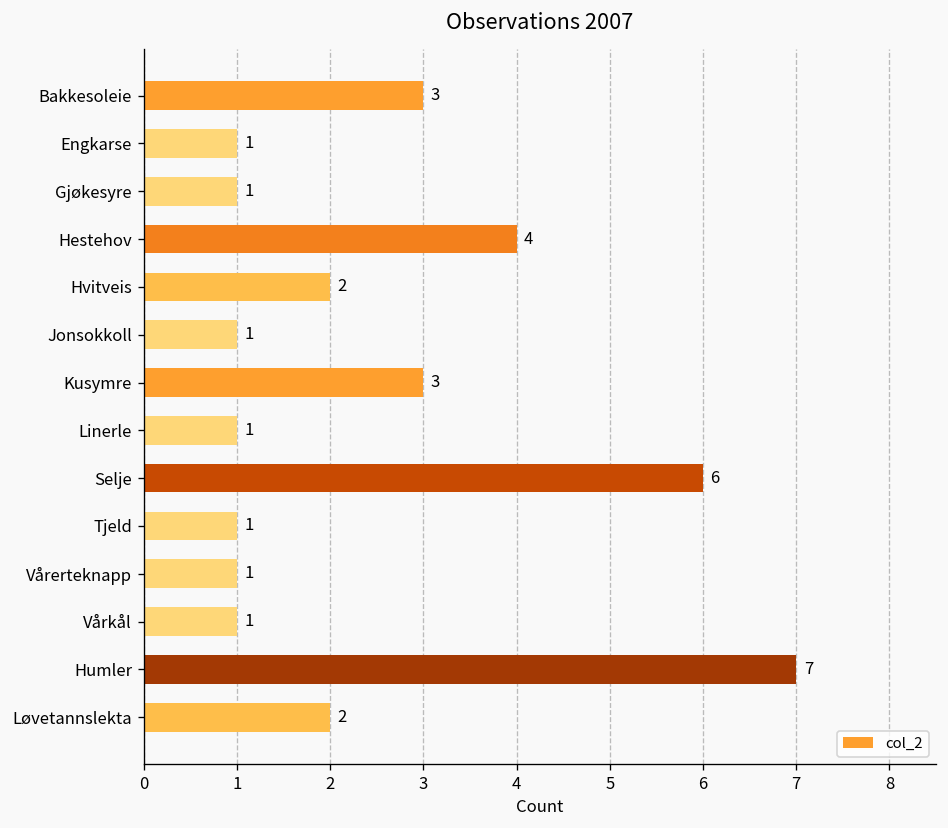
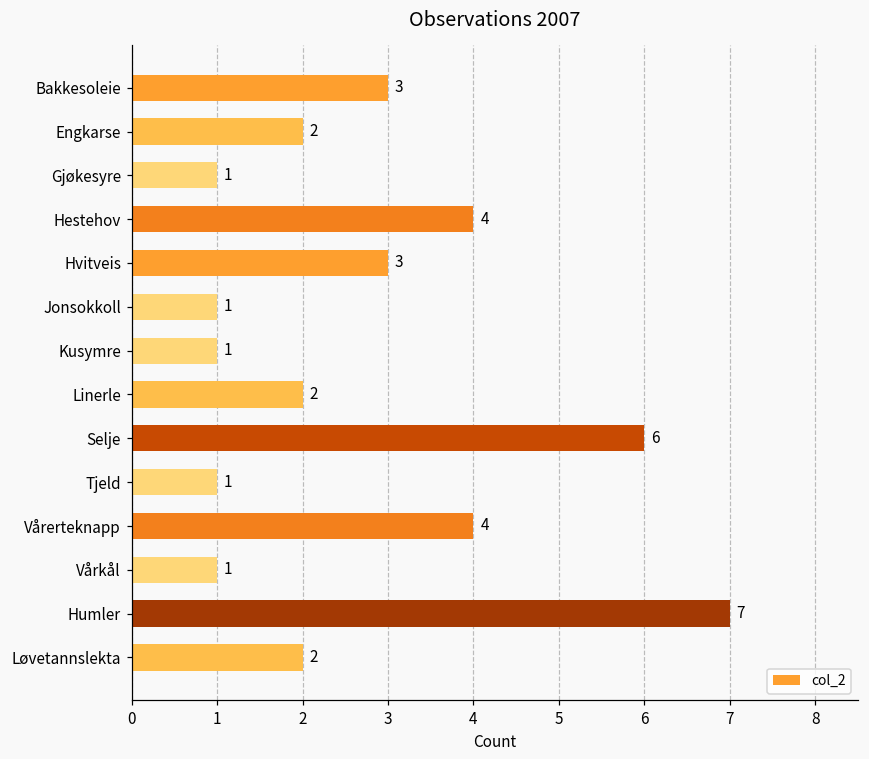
  {
    "Bakkesoleie": 3,
-   "Engkarse": 1,
+   "Engkarse": 2,
    "Gjøkesyre": 1,
    "Hestehov": 4,
-   "Hvitveis": 2,
+   "Hvitveis": 3,
    "Jonsokkoll": 1,
-   "Kusymre": 3,
-   "Linerle": 1,
+   "Kusymre": 1,
+   "Linerle": 2,
    "Selje": 6,
    "Tjeld": 1,
-   "Vårerteknapp": 1,
+   "Vårerteknapp": 4,
    "Vårkål": 1,
    "Humler": 7,
    "Løvetannslekta": 2
  }
